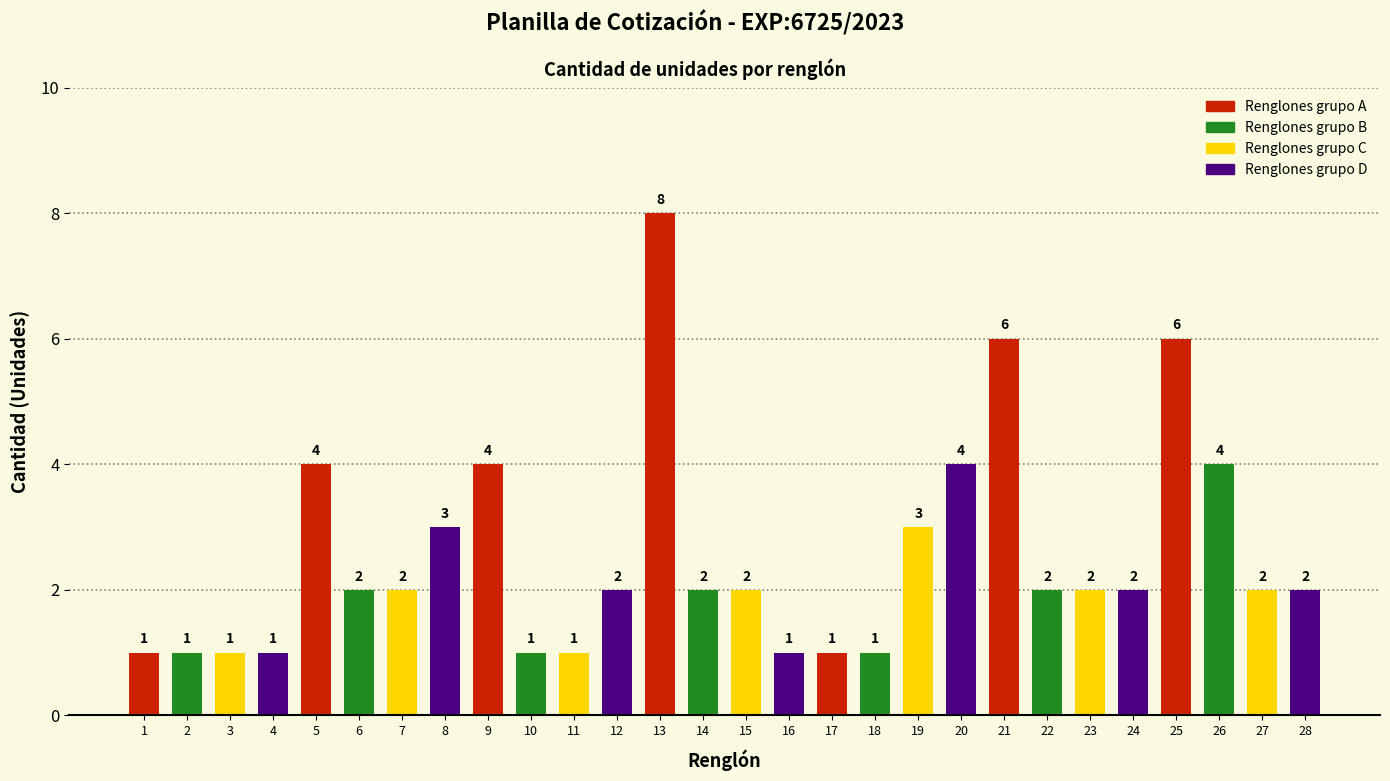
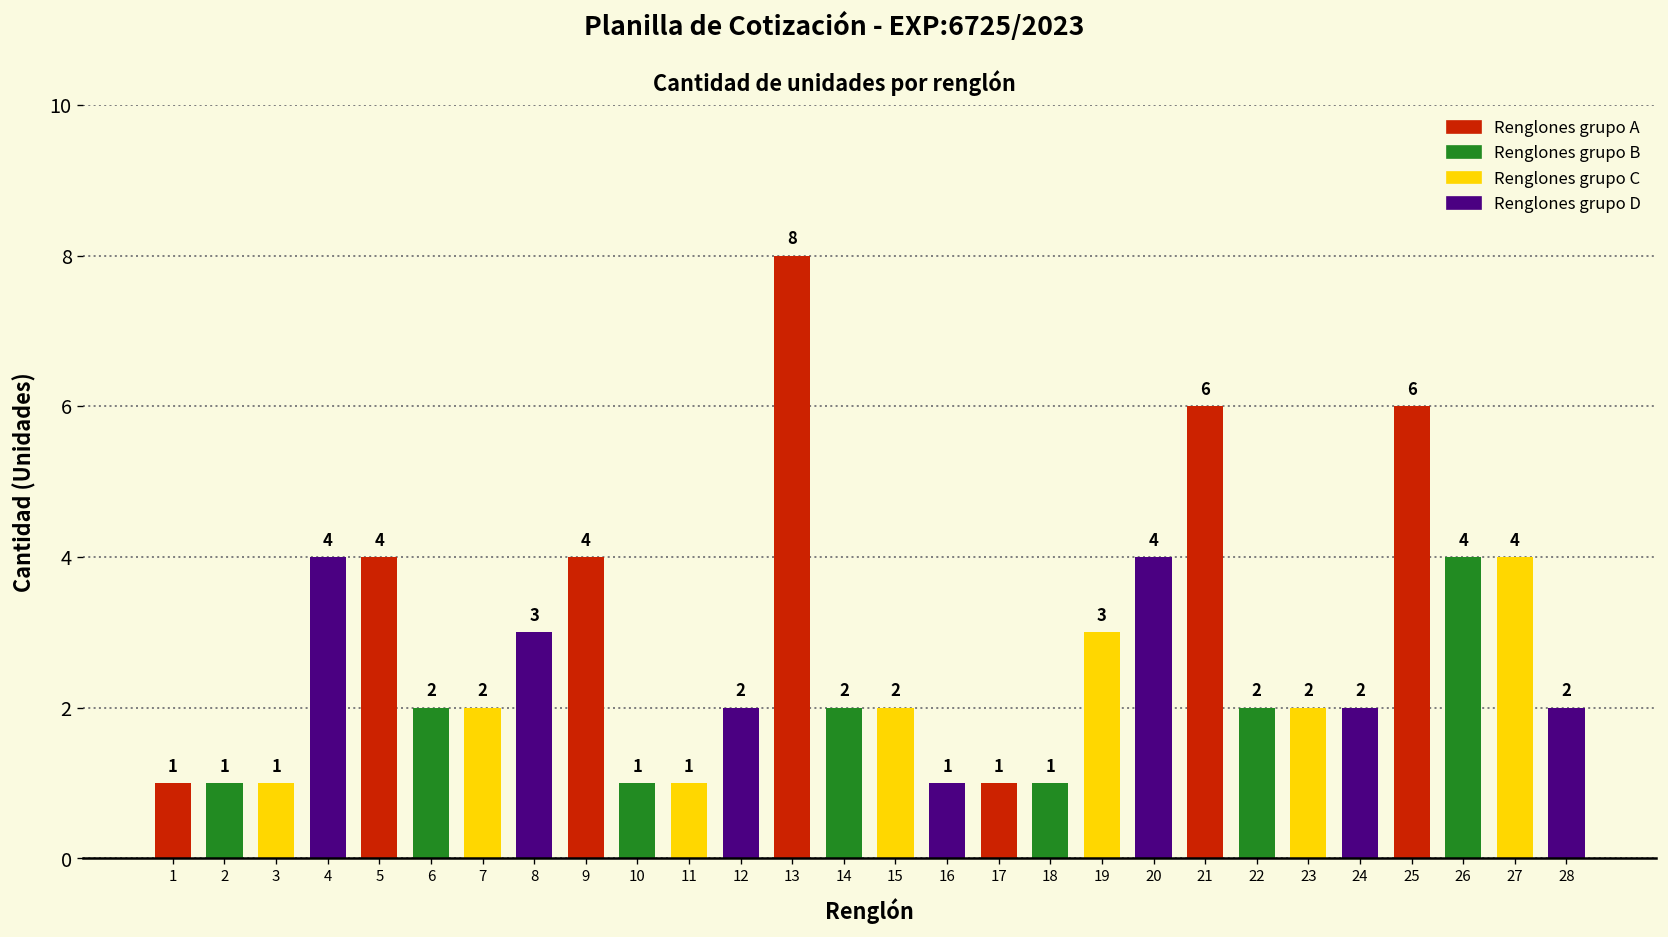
  {
    "1": 1,
    "2": 1,
    "3": 1,
-   "4": 1,
+   "4": 4,
    "5": 4,
    "6": 2,
    "7": 2,
    "8": 3,
    "9": 4,
    "10": 1,
    "11": 1,
    "12": 2,
    "13": 8,
    "14": 2,
    "15": 2,
    "16": 1,
    "17": 1,
    "18": 1,
    "19": 3,
    "20": 4,
    "21": 6,
    "22": 2,
    "23": 2,
    "24": 2,
    "25": 6,
    "26": 4,
-   "27": 2,
+   "27": 4,
    "28": 2
  }
